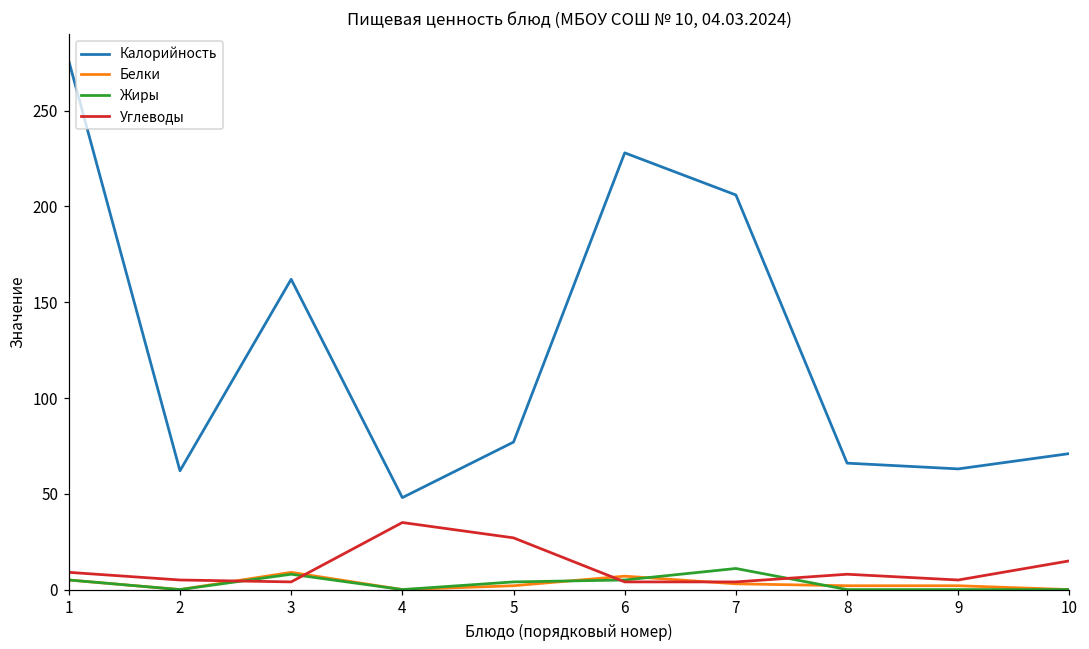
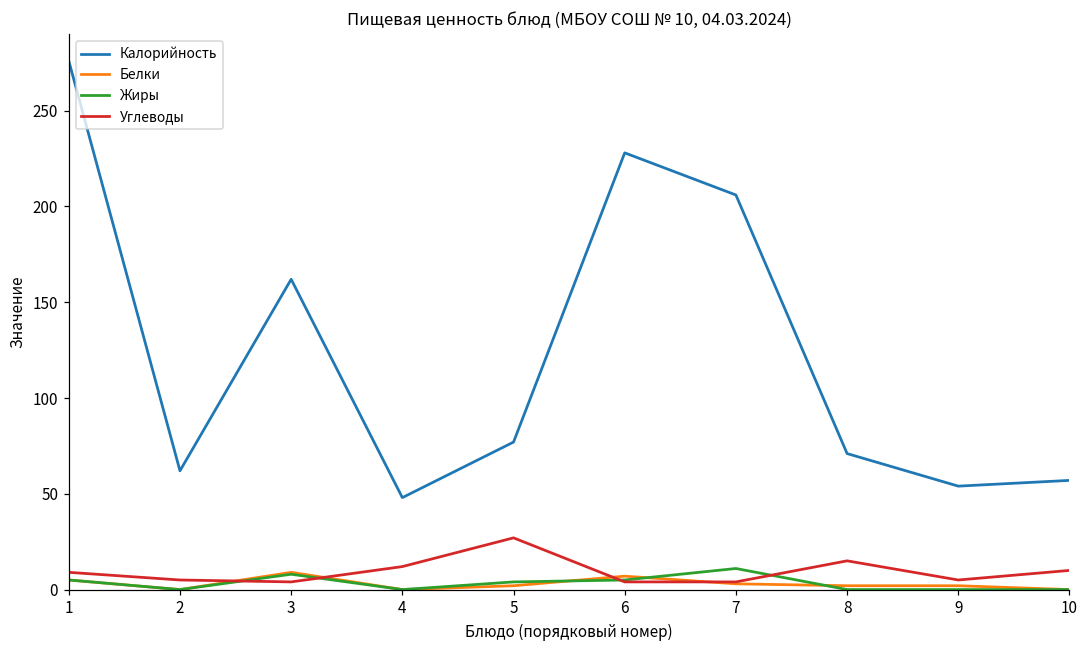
  {
    "Калорийность": {
      "1": 276,
      "2": 62,
      "3": 162,
      "4": 48,
      "5": 77,
      "6": 228,
      "7": 206,
-     "8": 66,
-     "9": 63,
-     "10": 71
+     "8": 71,
+     "9": 54,
+     "10": 57
    },
    "Белки": {
      "5": 2,
      "6": 7,
      "8": 2,
      "9": 2
    },
    "Жиры": {
      "5": 4,
      "7": 11,
      "8": 0,
      "9": 0
    },
    "Углеводы": {
      "1": 9,
      "2": 5,
      "3": 4,
-     "4": 35,
+     "4": 12,
      "5": 27,
-     "8": 8,
+     "8": 15,
      "9": 5,
-     "10": 15
+     "10": 10
    }
  }
